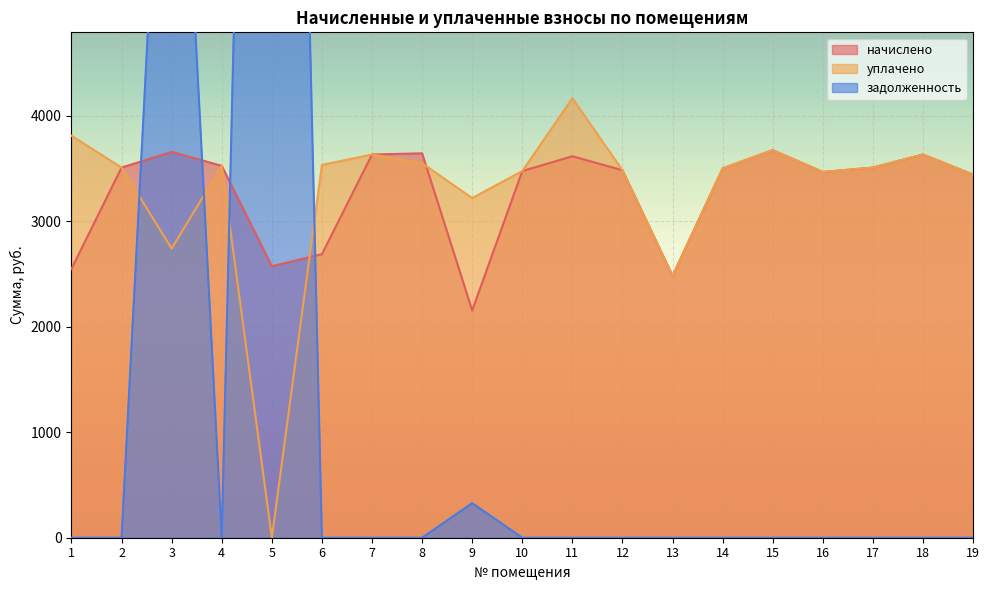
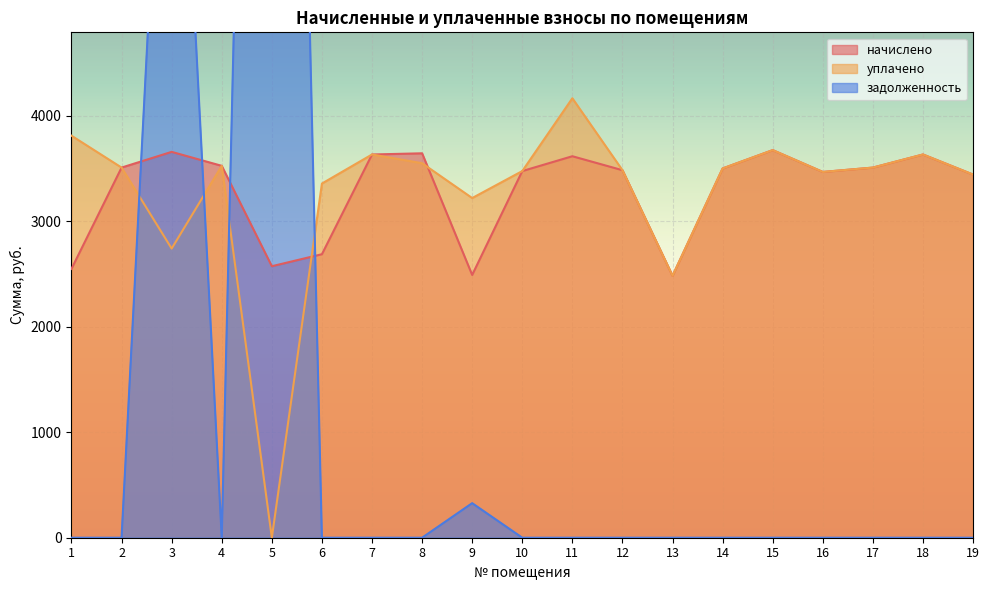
  {
    "начислено": {
      "1": 2550,
      "3": 3660,
      "5": 2580,
      "6": 2690,
      "8": 3650,
-     "9": 2160,
+     "9": 2490,
      "11": 3620
    },
    "уплачено": {
      "1": 3810,
      "3": 2740,
      "5": 0,
-     "6": 3540,
+     "6": 3360,
      "8": 3550,
      "9": 3220,
      "11": 4170
    },
    "задолженность": {
      "1": 0,
      "2": 0,
      "4": 0,
      "6": 0,
      "7": 0,
      "8": 0,
      "9": 330,
      "10": 0,
      "11": 0,
      "12": 0,
      "13": 0,
      "14": 0,
      "15": 0,
      "16": 0,
      "17": 0,
      "18": 0,
      "19": 0
    }
  }
